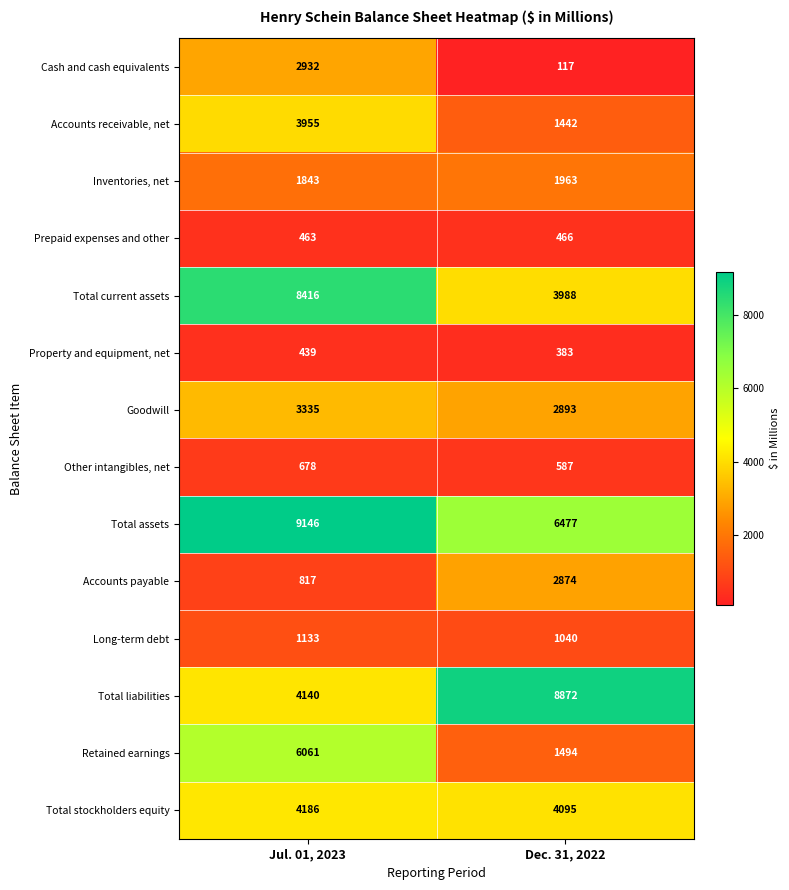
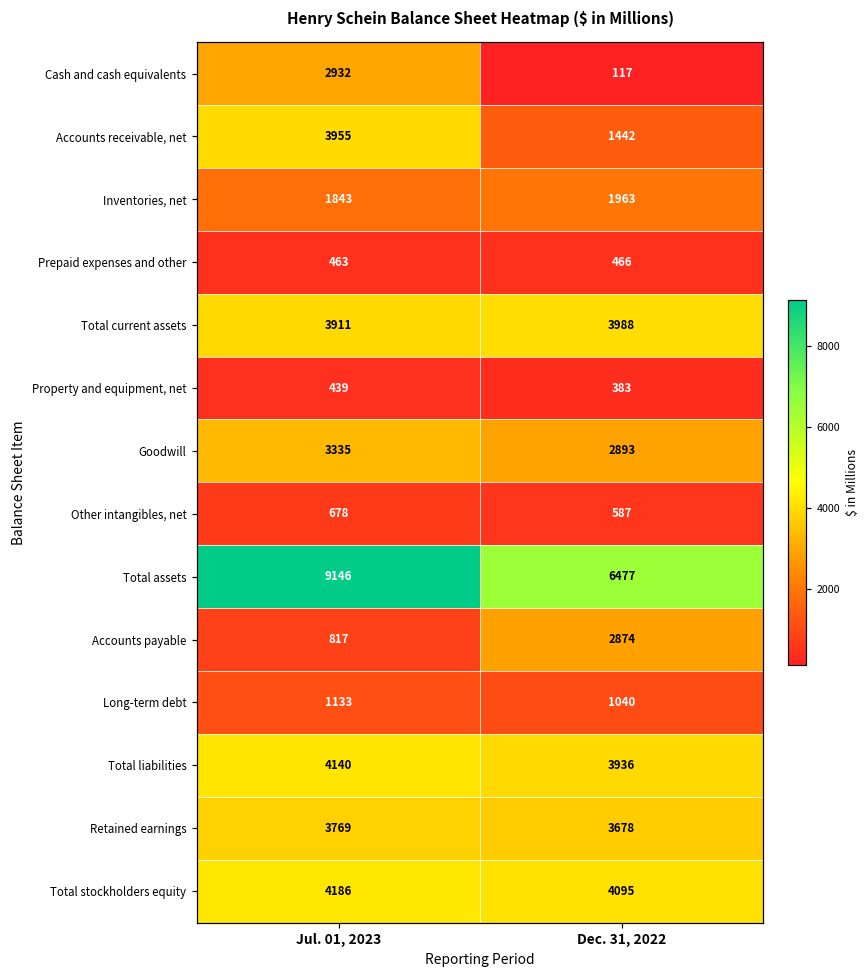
  {
    "Cash and cash equivalents": {
      "Jul. 01, 2023": 2932,
      "Dec. 31, 2022": 117
    },
    "Accounts receivable, net": {
      "Jul. 01, 2023": 3955,
      "Dec. 31, 2022": 1442
    },
    "Inventories, net": {
      "Jul. 01, 2023": 1843,
      "Dec. 31, 2022": 1963
    },
    "Prepaid expenses and other": {
      "Jul. 01, 2023": 463,
      "Dec. 31, 2022": 466
    },
    "Total current assets": {
-     "Jul. 01, 2023": 8416,
+     "Jul. 01, 2023": 3911,
      "Dec. 31, 2022": 3988
    },
    "Property and equipment, net": {
      "Jul. 01, 2023": 439,
      "Dec. 31, 2022": 383
    },
    "Goodwill": {
      "Jul. 01, 2023": 3335,
      "Dec. 31, 2022": 2893
    },
    "Other intangibles, net": {
      "Jul. 01, 2023": 678,
      "Dec. 31, 2022": 587
    },
    "Total assets": {
      "Jul. 01, 2023": 9146,
      "Dec. 31, 2022": 6477
    },
    "Accounts payable": {
      "Jul. 01, 2023": 817,
      "Dec. 31, 2022": 2874
    },
    "Long-term debt": {
      "Jul. 01, 2023": 1133,
      "Dec. 31, 2022": 1040
    },
    "Total liabilities": {
      "Jul. 01, 2023": 4140,
-     "Dec. 31, 2022": 8872
+     "Dec. 31, 2022": 3936
    },
    "Retained earnings": {
-     "Jul. 01, 2023": 6061,
-     "Dec. 31, 2022": 1494
+     "Jul. 01, 2023": 3769,
+     "Dec. 31, 2022": 3678
    },
    "Total stockholders equity": {
      "Jul. 01, 2023": 4186,
      "Dec. 31, 2022": 4095
    }
  }
